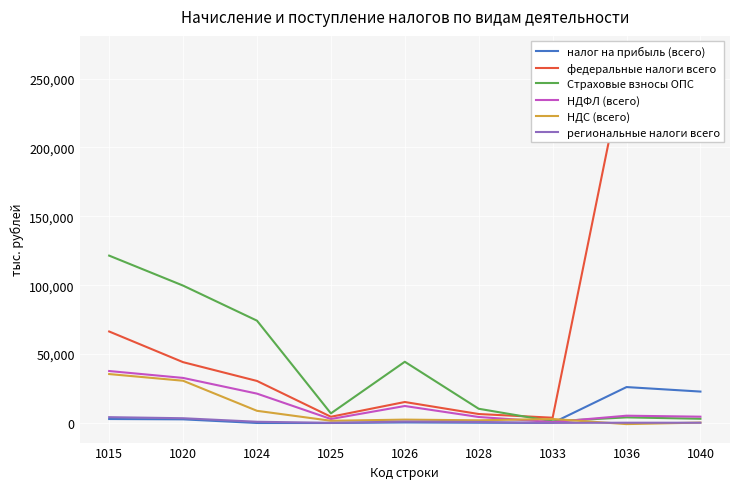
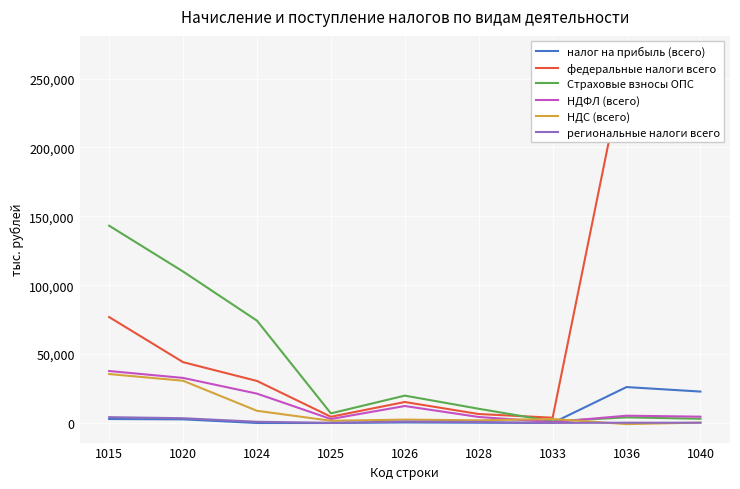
  {
    "налог на прибыль (всего)": {
      "1036": "26,000",
      "1040": "23,000"
    },
    "федеральные налоги всего": {
-     "1015": "66,000",
+     "1015": "77,000",
      "1020": "44,000",
      "1024": "31,000",
      "1026": "15,000",
      "1028": "7,000"
    },
    "Страховые взносы ОПС": {
-     "1015": "122,000",
-     "1020": "100,000",
+     "1015": "143,000",
+     "1020": "110,000",
      "1024": "74,000",
      "1025": "7,000",
-     "1026": "44,000",
+     "1026": "20,000",
      "1028": "10,000"
    },
    "НДФЛ (всего)": {
      "1015": "38,000",
      "1020": "33,000",
      "1024": "21,000",
      "1026": "12,000",
      "1028": "4,000"
    },
    "НДС (всего)": {
      "1015": "36,000",
      "1020": "31,000",
      "1024": "9,000"
    }
  }
